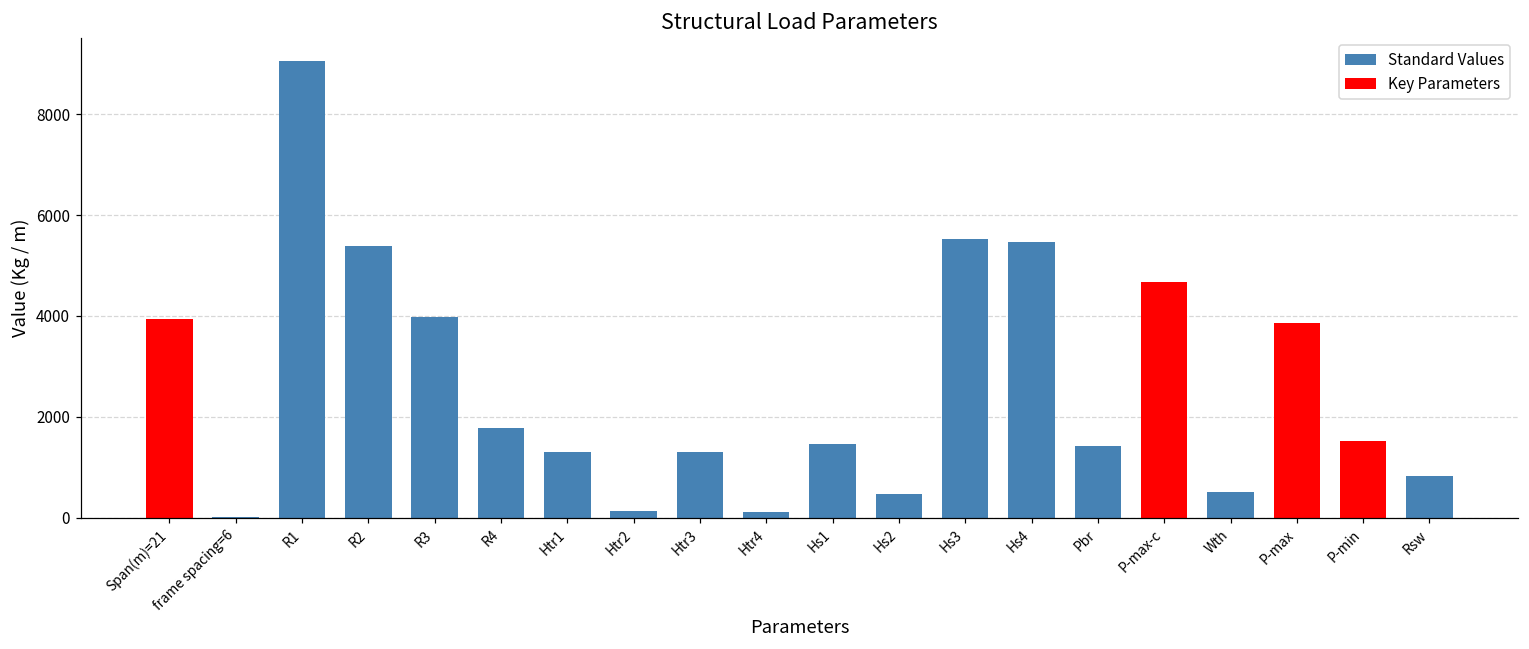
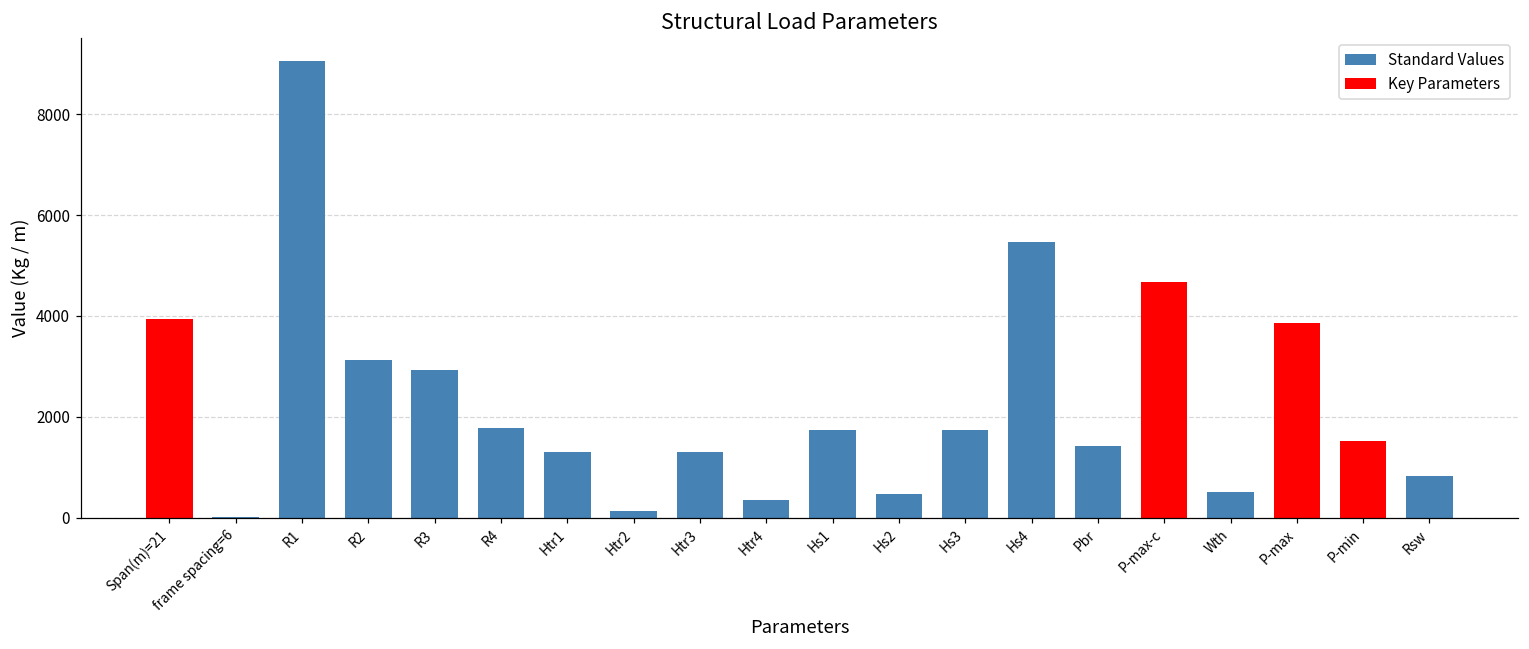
  {
    "Span(m)=21": 3900,
    "R1": 9100,
-   "R2": 5400,
-   "R3": 4000,
+   "R2": 3100,
+   "R3": 2900,
    "R4": 1800,
    "Htr1": 1300,
    "Htr2": 100,
    "Htr3": 1300,
-   "Htr4": 100,
-   "Hs1": 1500,
+   "Htr4": 300,
+   "Hs1": 1700,
    "Hs2": 500,
-   "Hs3": 5500,
+   "Hs3": 1700,
    "Hs4": 5500,
    "Pbr": 1400,
    "P-max-c": 4700,
    "Wth": 500,
    "P-max": 3900,
    "P-min": 1500,
    "Rsw": 800
  }
